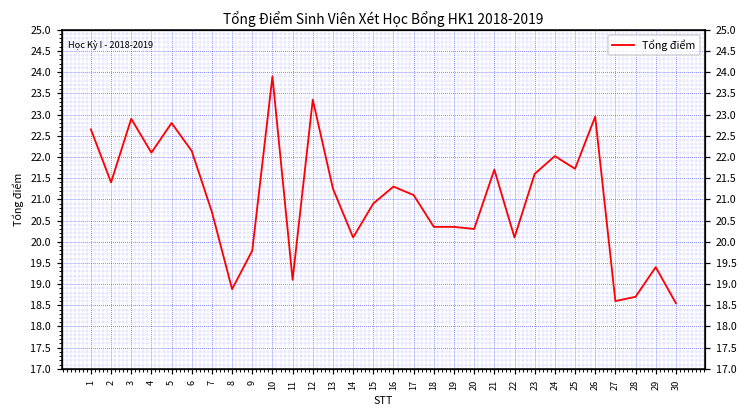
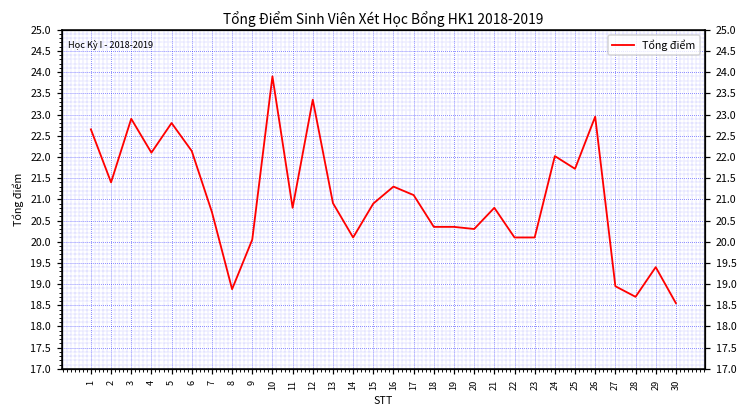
  {
    "1": 22.7,
    "2": 21.4,
    "3": 22.9,
    "4": 22.1,
    "5": 22.8,
    "6": 22.1,
    "7": 20.7,
    "8": 18.9,
-   "9": 19.8,
+   "9": 20.1,
    "10": 23.9,
-   "11": 19.1,
+   "11": 20.8,
    "12": 23.4,
-   "13": 21.3,
+   "13": 20.9,
    "14": 20.1,
    "15": 20.9,
    "16": 21.3,
    "17": 21.1,
    "18": 20.4,
    "19": 20.4,
    "20": 20.3,
-   "21": 21.7,
+   "21": 20.8,
    "22": 20.1,
-   "23": 21.6,
+   "23": 20.1,
    "24": 22.0,
    "25": 21.7,
    "26": 23.0,
-   "27": 18.6,
+   "27": 19.0,
    "28": 18.7,
    "29": 19.4,
    "30": 18.6
  }
